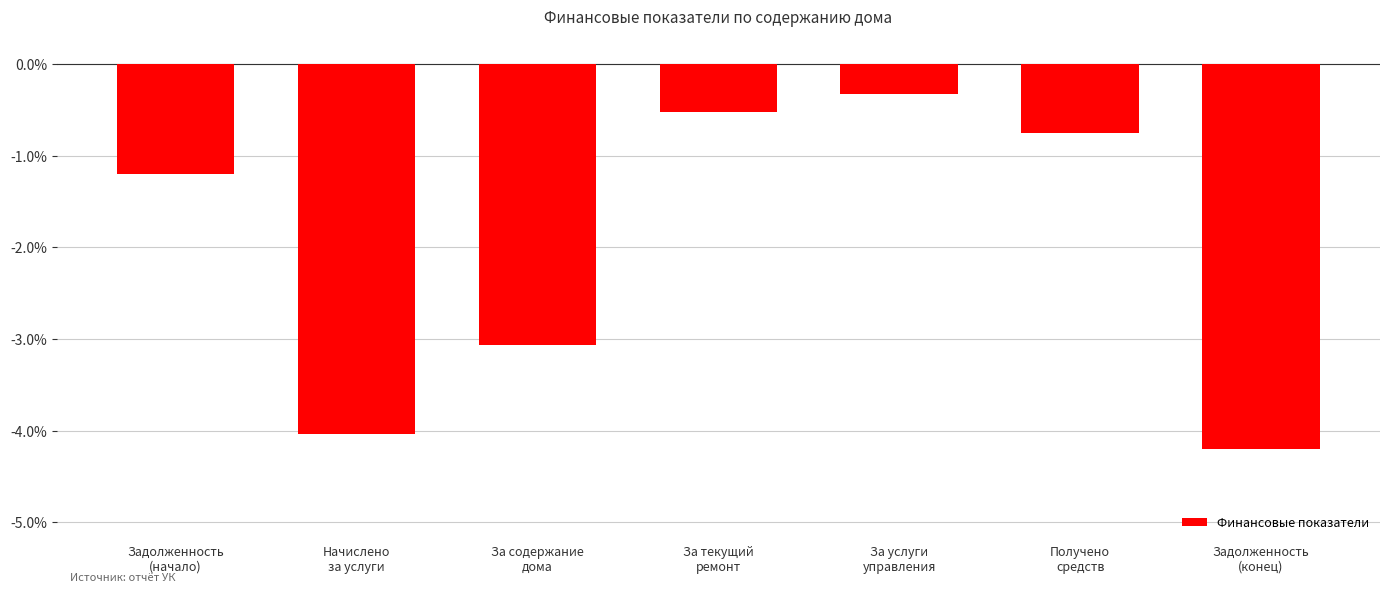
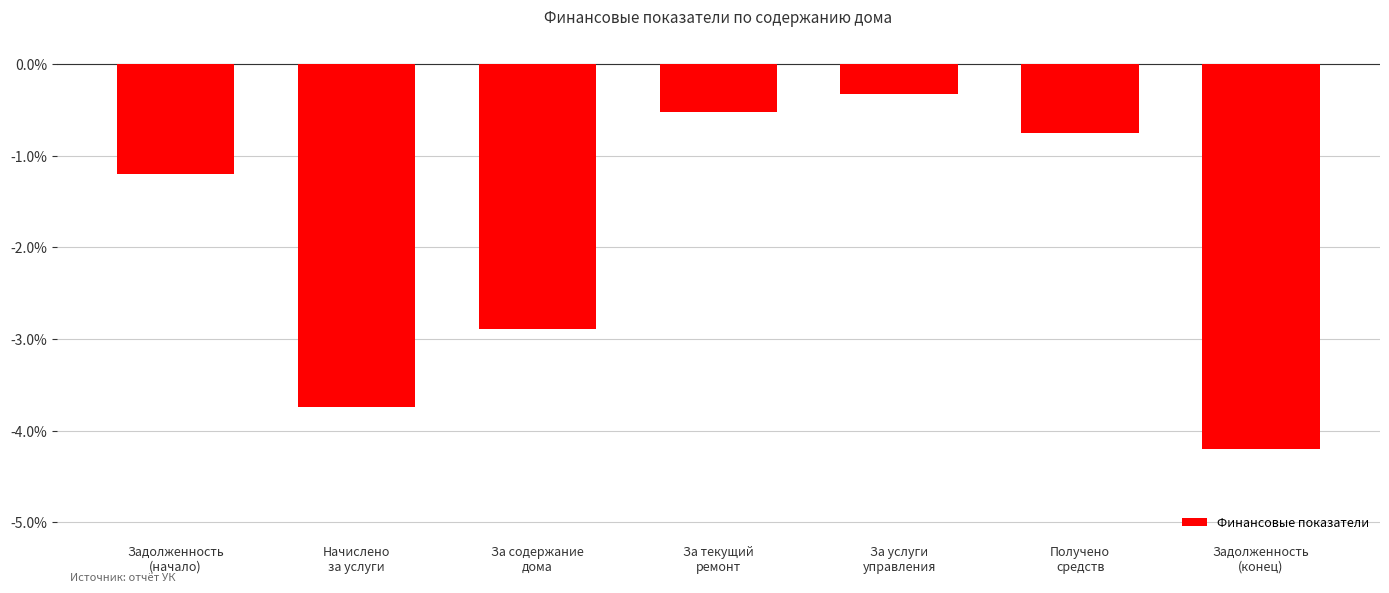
  {
    "Задолженность (начало)": "-1.2%",
-   "Начислено за услуги": "-4.0%",
-   "За содержание дома": "-3.1%",
+   "Начислено за услуги": "-3.7%",
+   "За содержание дома": "-2.9%",
    "За текущий ремонт": "-0.5%",
    "За услуги управления": "-0.3%",
    "Получено средств": "-0.8%",
    "Задолженность (конец)": "-4.2%"
  }
